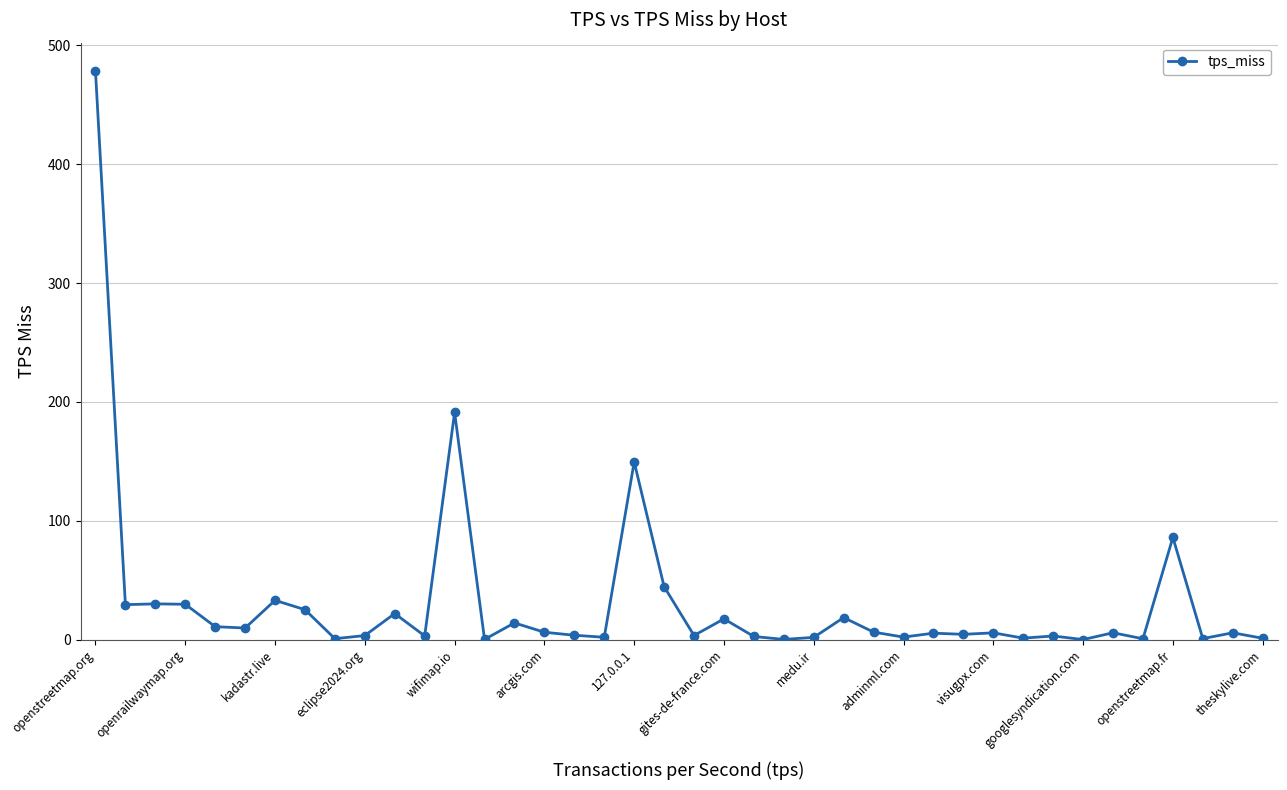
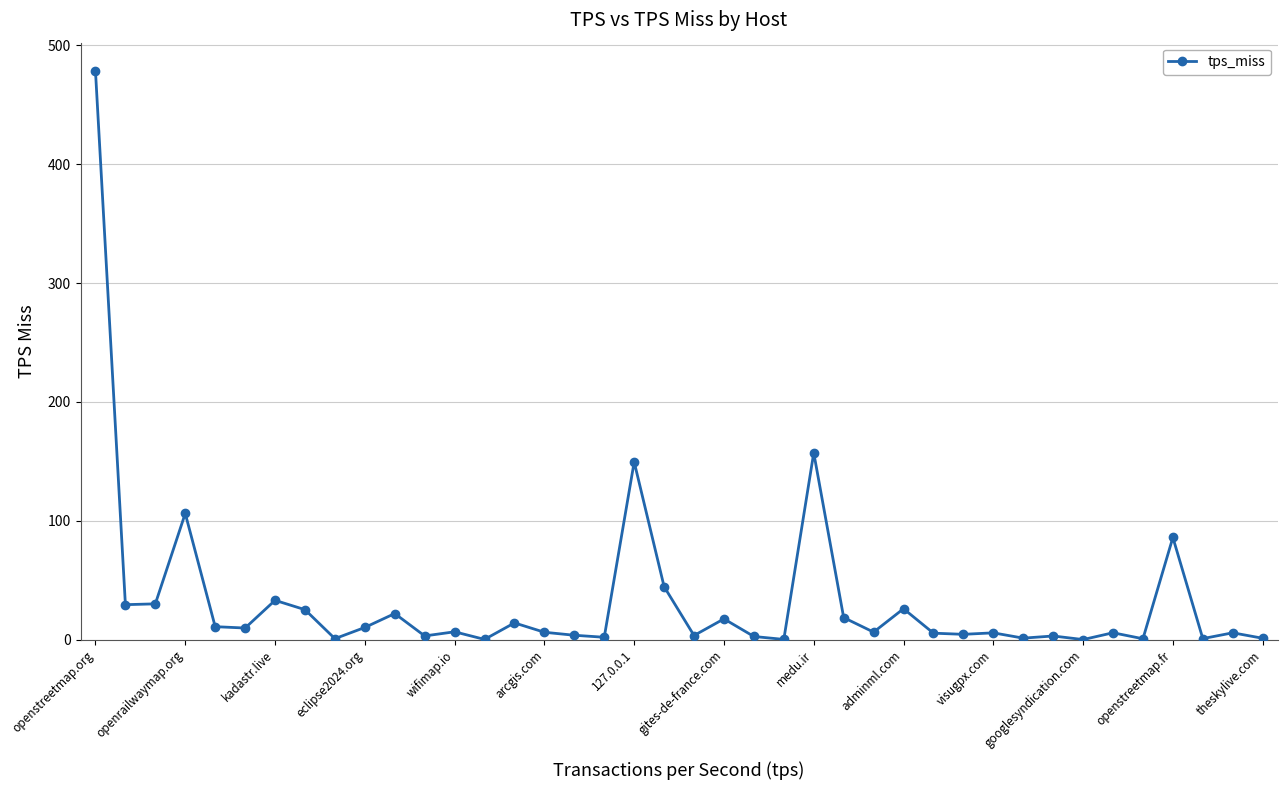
  {
    "openstreetmap.org": 478,
-   "openrailwaymap.org": 30,
+   "openrailwaymap.org": 106,
    "kadastr.live": 33,
-   "eclipse2024.org": 3,
-   "wifimap.io": 191,
+   "eclipse2024.org": 10,
+   "wifimap.io": 7,
    "arcgis.com": 6,
    "127.0.0.1": 150,
    "gites-de-france.com": 17,
-   "medu.ir": 2,
-   "adminml.com": 2,
+   "medu.ir": 157,
+   "adminml.com": 26,
    "visugpx.com": 6,
    "googlesyndication.com": 0,
    "openstreetmap.fr": 86,
    "theskylive.com": 1
  }
